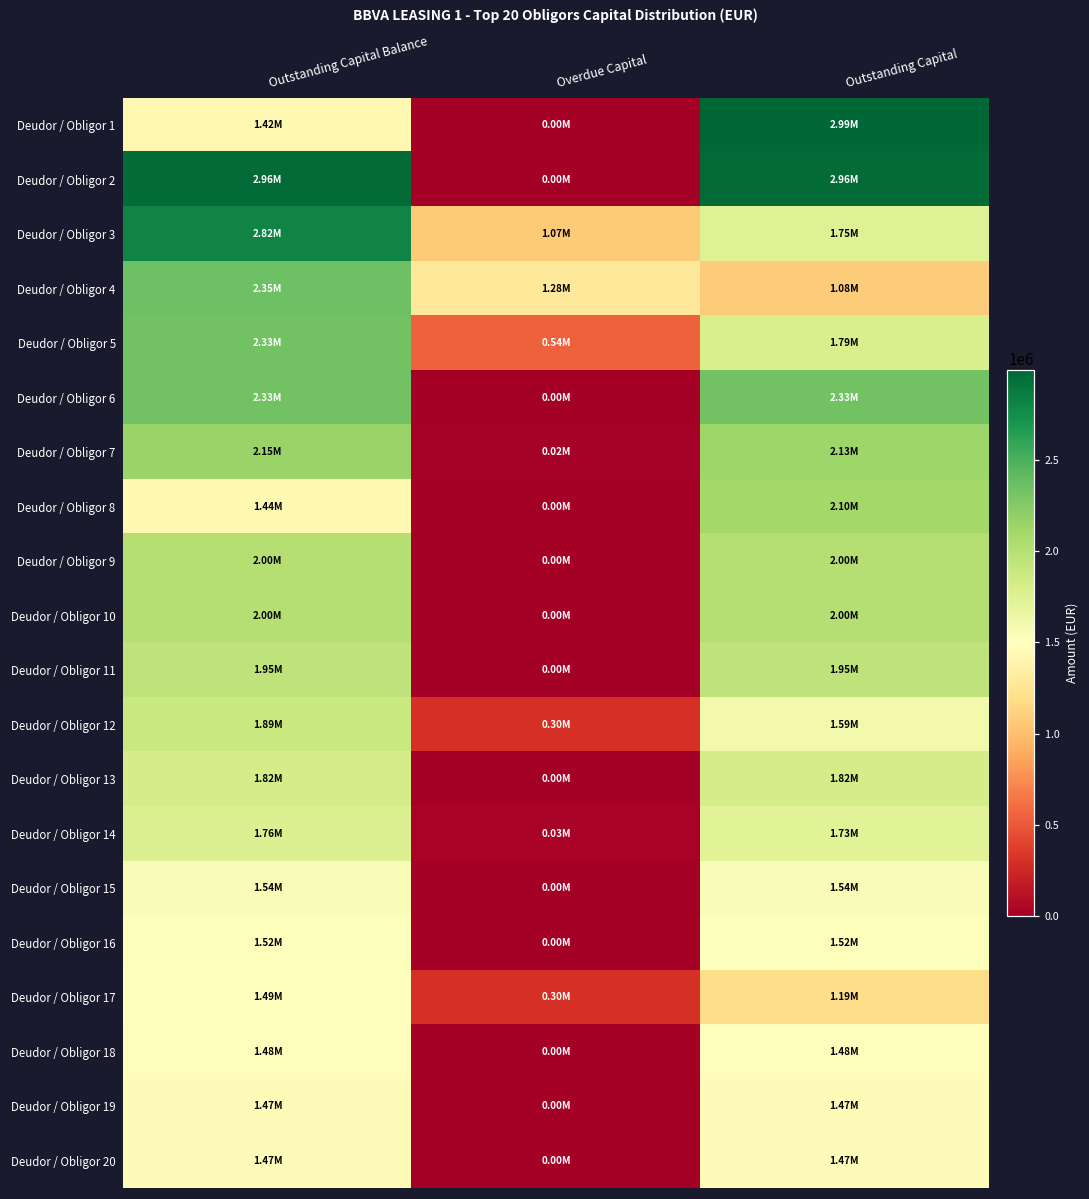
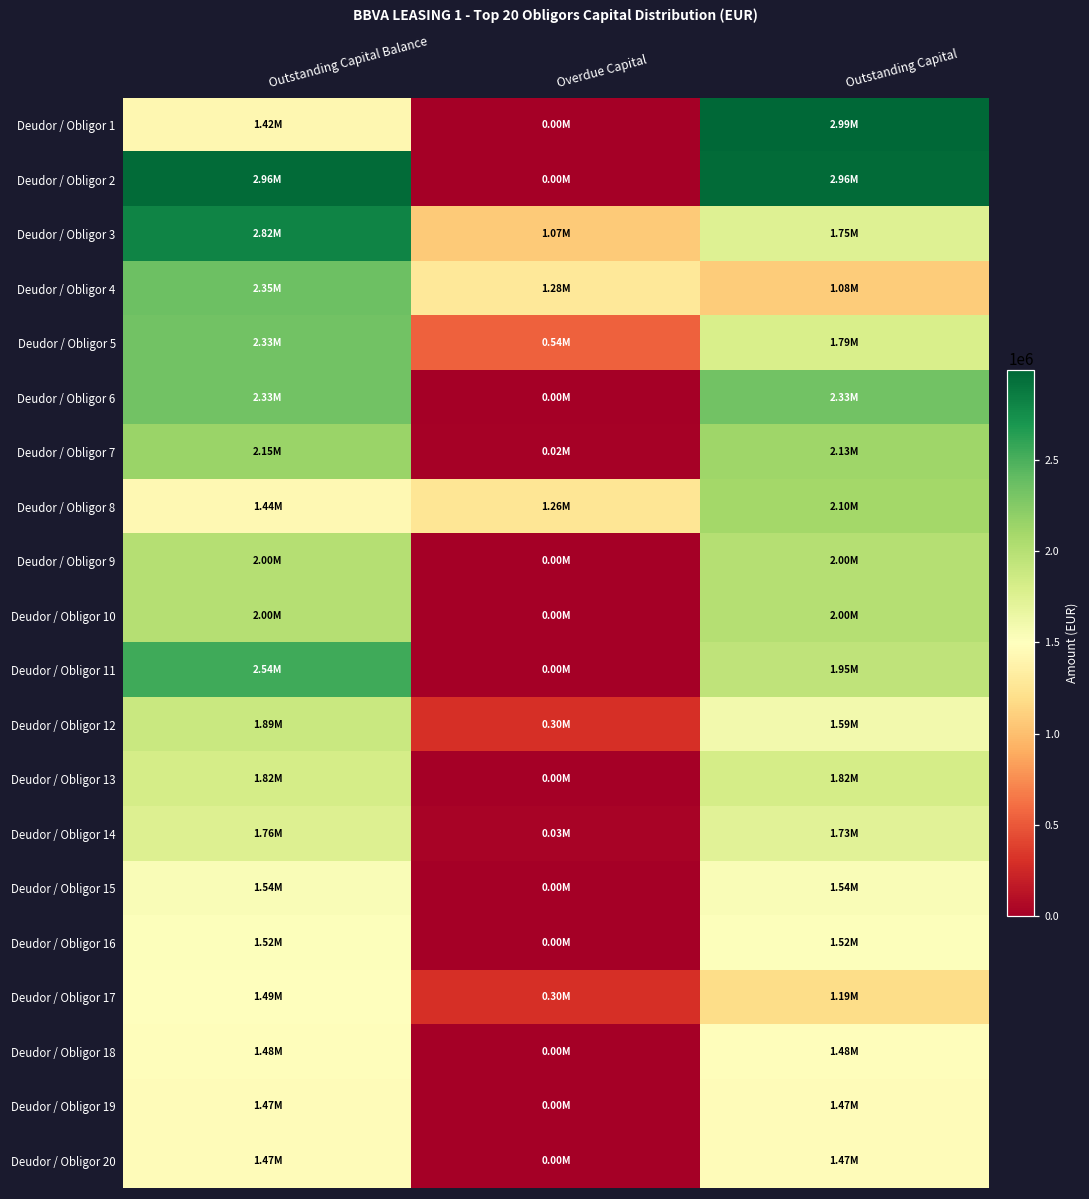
  {
    "Deudor / Obligor 1": {
      "Outstanding Capital Balance": "1.42M",
      "Overdue Capital": "0.00M",
      "Outstanding Capital": "2.99M"
    },
    "Deudor / Obligor 2": {
      "Outstanding Capital Balance": "2.96M",
      "Overdue Capital": "0.00M",
      "Outstanding Capital": "2.96M"
    },
    "Deudor / Obligor 3": {
      "Outstanding Capital Balance": "2.82M",
      "Overdue Capital": "1.07M",
      "Outstanding Capital": "1.75M"
    },
    "Deudor / Obligor 4": {
      "Outstanding Capital Balance": "2.35M",
      "Overdue Capital": "1.28M",
      "Outstanding Capital": "1.08M"
    },
    "Deudor / Obligor 5": {
      "Outstanding Capital Balance": "2.33M",
      "Overdue Capital": "0.54M",
      "Outstanding Capital": "1.79M"
    },
    "Deudor / Obligor 6": {
      "Outstanding Capital Balance": "2.33M",
      "Overdue Capital": "0.00M",
      "Outstanding Capital": "2.33M"
    },
    "Deudor / Obligor 7": {
      "Outstanding Capital Balance": "2.15M",
      "Overdue Capital": "0.02M",
      "Outstanding Capital": "2.13M"
    },
    "Deudor / Obligor 8": {
      "Outstanding Capital Balance": "1.44M",
-     "Overdue Capital": "0.00M",
+     "Overdue Capital": "1.26M",
      "Outstanding Capital": "2.10M"
    },
    "Deudor / Obligor 9": {
      "Outstanding Capital Balance": "2.00M",
      "Overdue Capital": "0.00M",
      "Outstanding Capital": "2.00M"
    },
    "Deudor / Obligor 10": {
      "Outstanding Capital Balance": "2.00M",
      "Overdue Capital": "0.00M",
      "Outstanding Capital": "2.00M"
    },
    "Deudor / Obligor 11": {
-     "Outstanding Capital Balance": "1.95M",
+     "Outstanding Capital Balance": "2.54M",
      "Overdue Capital": "0.00M",
      "Outstanding Capital": "1.95M"
    },
    "Deudor / Obligor 12": {
      "Outstanding Capital Balance": "1.89M",
      "Overdue Capital": "0.30M",
      "Outstanding Capital": "1.59M"
    },
    "Deudor / Obligor 13": {
      "Outstanding Capital Balance": "1.82M",
      "Overdue Capital": "0.00M",
      "Outstanding Capital": "1.82M"
    },
    "Deudor / Obligor 14": {
      "Outstanding Capital Balance": "1.76M",
      "Overdue Capital": "0.03M",
      "Outstanding Capital": "1.73M"
    },
    "Deudor / Obligor 15": {
      "Outstanding Capital Balance": "1.54M",
      "Overdue Capital": "0.00M",
      "Outstanding Capital": "1.54M"
    },
    "Deudor / Obligor 16": {
      "Outstanding Capital Balance": "1.52M",
      "Overdue Capital": "0.00M",
      "Outstanding Capital": "1.52M"
    },
    "Deudor / Obligor 17": {
      "Outstanding Capital Balance": "1.49M",
      "Overdue Capital": "0.30M",
      "Outstanding Capital": "1.19M"
    },
    "Deudor / Obligor 18": {
      "Outstanding Capital Balance": "1.48M",
      "Overdue Capital": "0.00M",
      "Outstanding Capital": "1.48M"
    },
    "Deudor / Obligor 19": {
      "Outstanding Capital Balance": "1.47M",
      "Overdue Capital": "0.00M",
      "Outstanding Capital": "1.47M"
    },
    "Deudor / Obligor 20": {
      "Outstanding Capital Balance": "1.47M",
      "Overdue Capital": "0.00M",
      "Outstanding Capital": "1.47M"
    }
  }
